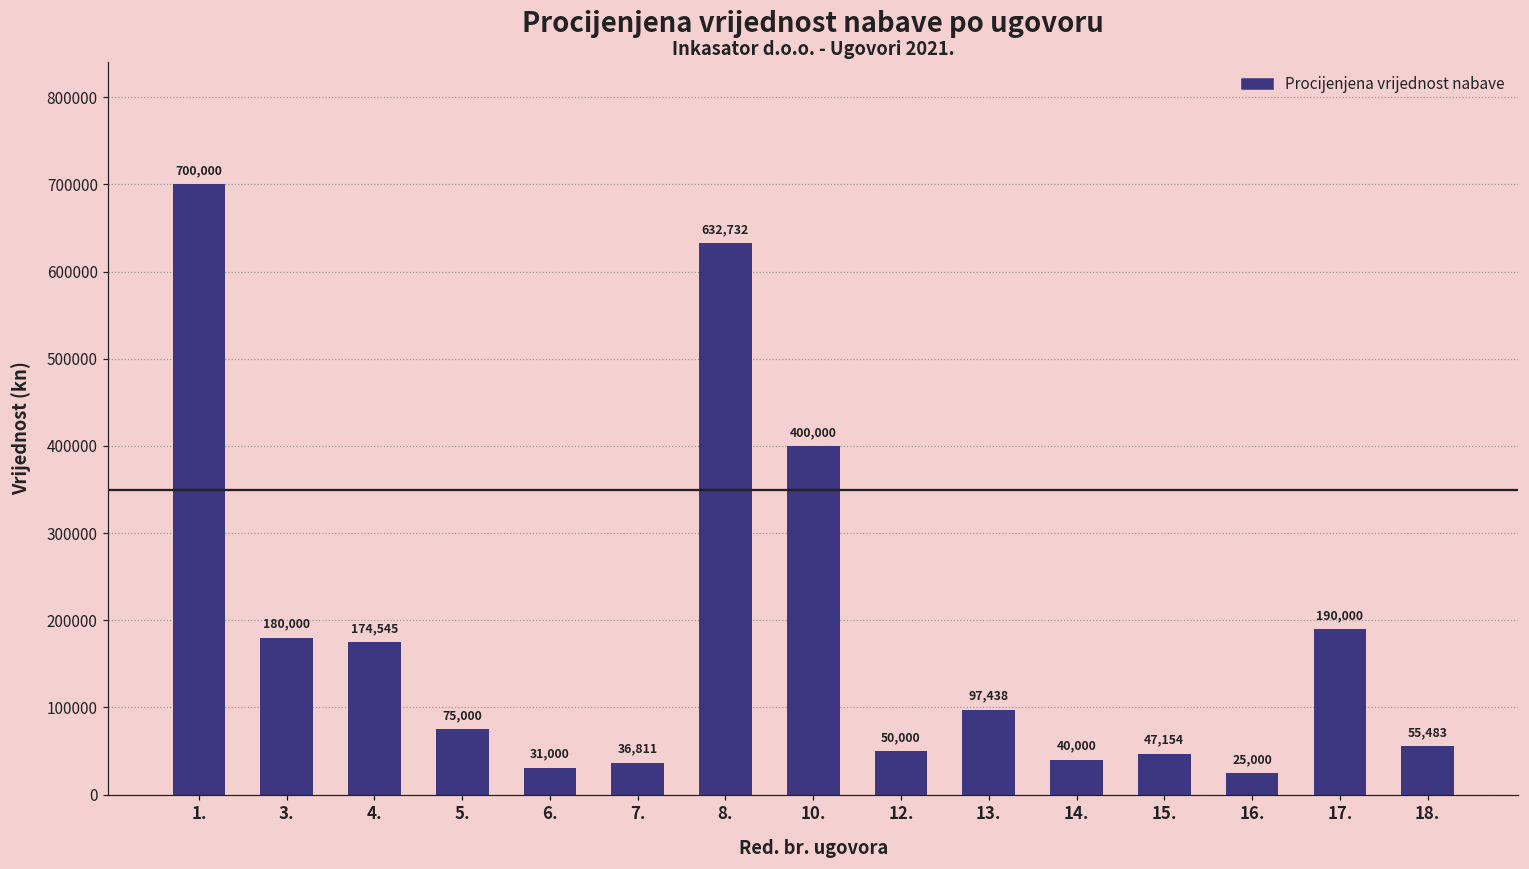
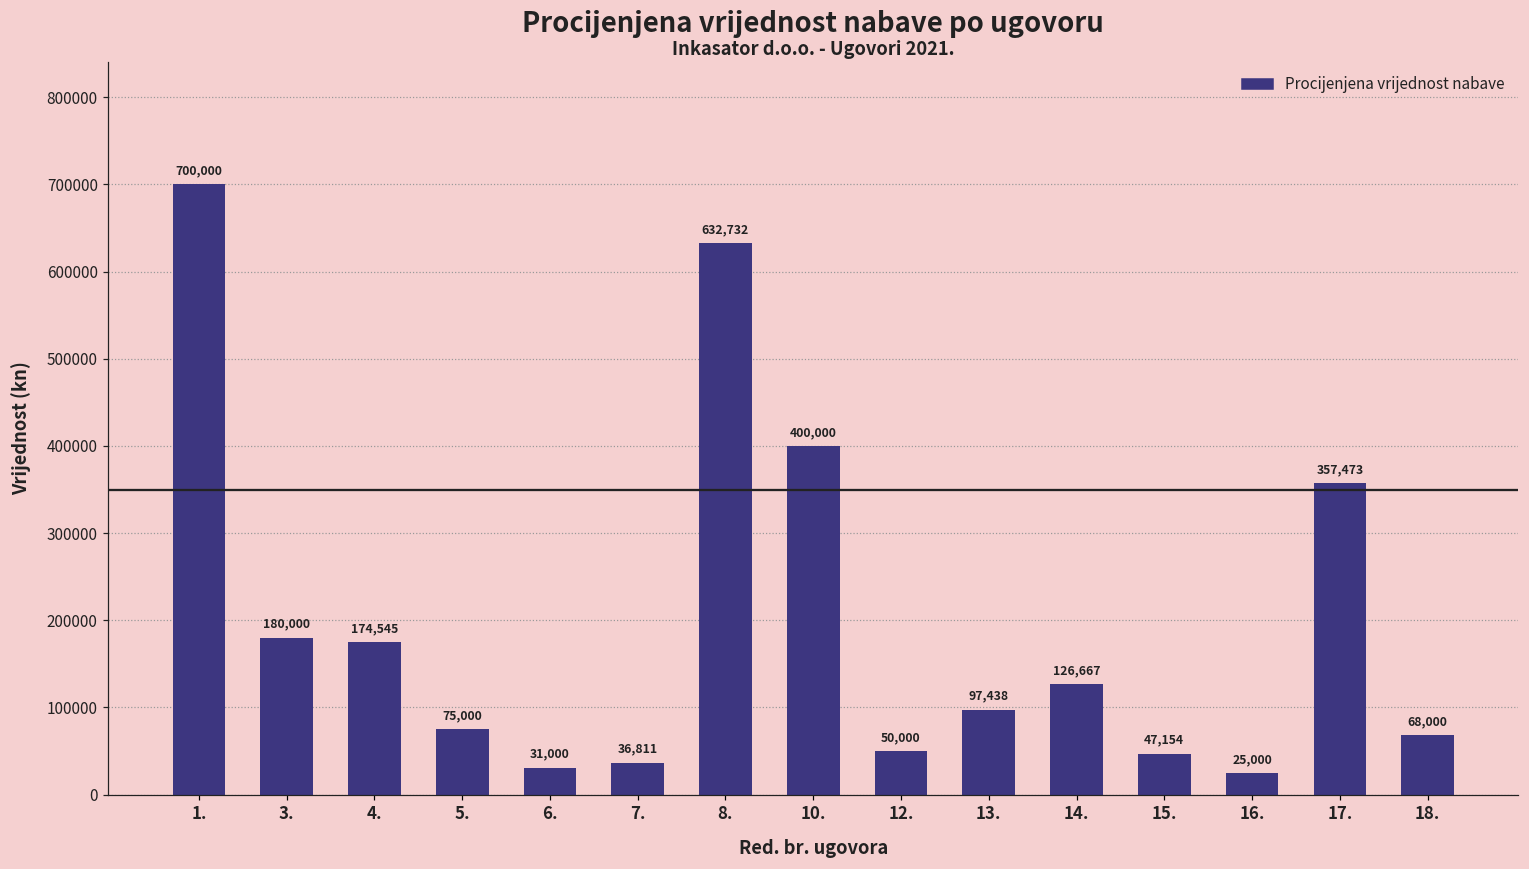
  {
    "1.": "700,000",
    "3.": "180,000",
    "4.": "174,545",
    "5.": "75,000",
    "6.": "31,000",
    "7.": "36,811",
    "8.": "632,732",
    "10.": "400,000",
    "12.": "50,000",
    "13.": "97,438",
-   "14.": "40,000",
+   "14.": "126,667",
    "15.": "47,154",
    "16.": "25,000",
-   "17.": "190,000",
-   "18.": "55,483"
+   "17.": "357,473",
+   "18.": "68,000"
  }
